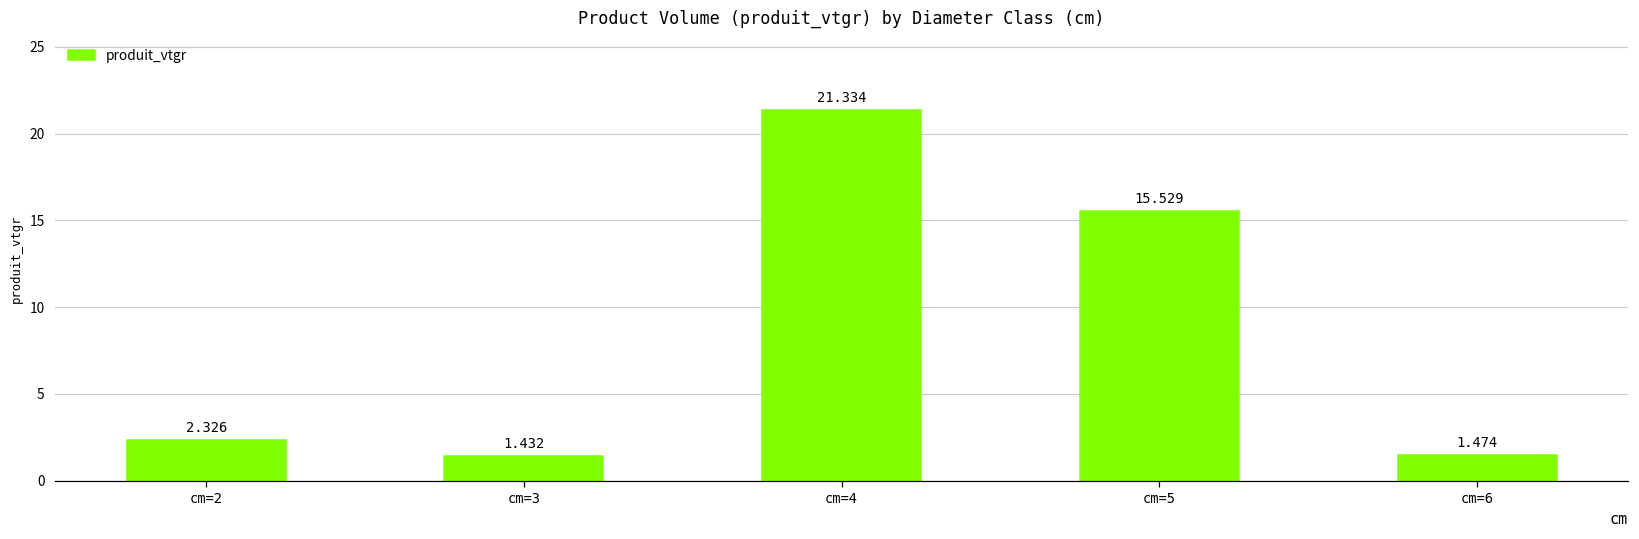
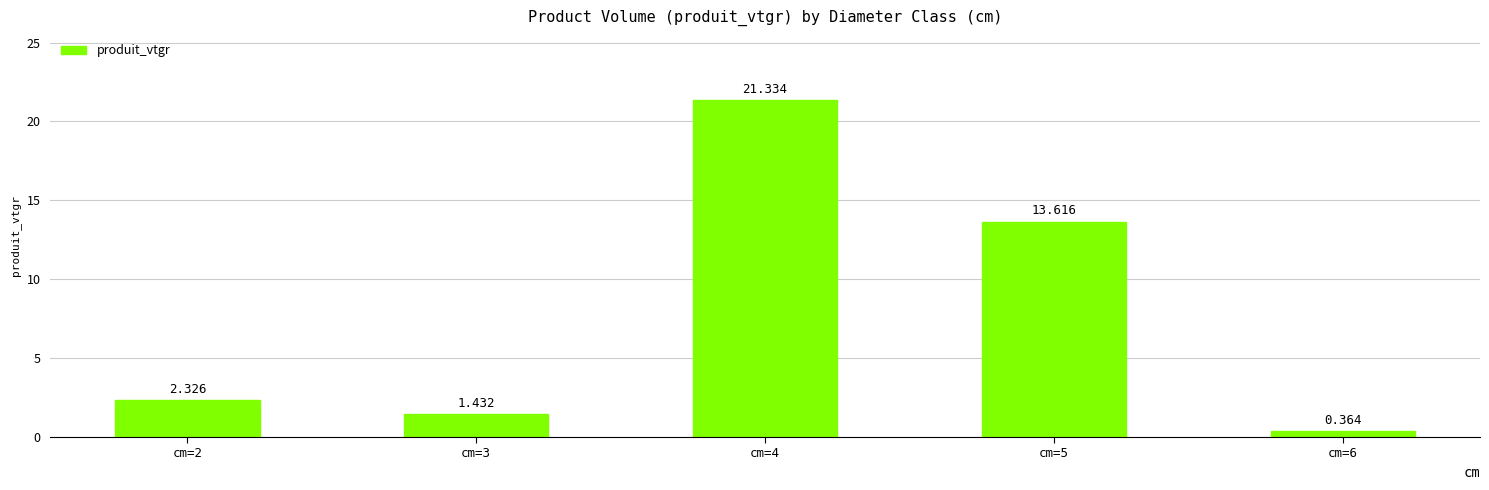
  {
    "cm=2": 2.326,
    "cm=3": 1.432,
    "cm=4": 21.334,
-   "cm=5": 15.529,
-   "cm=6": 1.474
+   "cm=5": 13.616,
+   "cm=6": 0.364
  }
